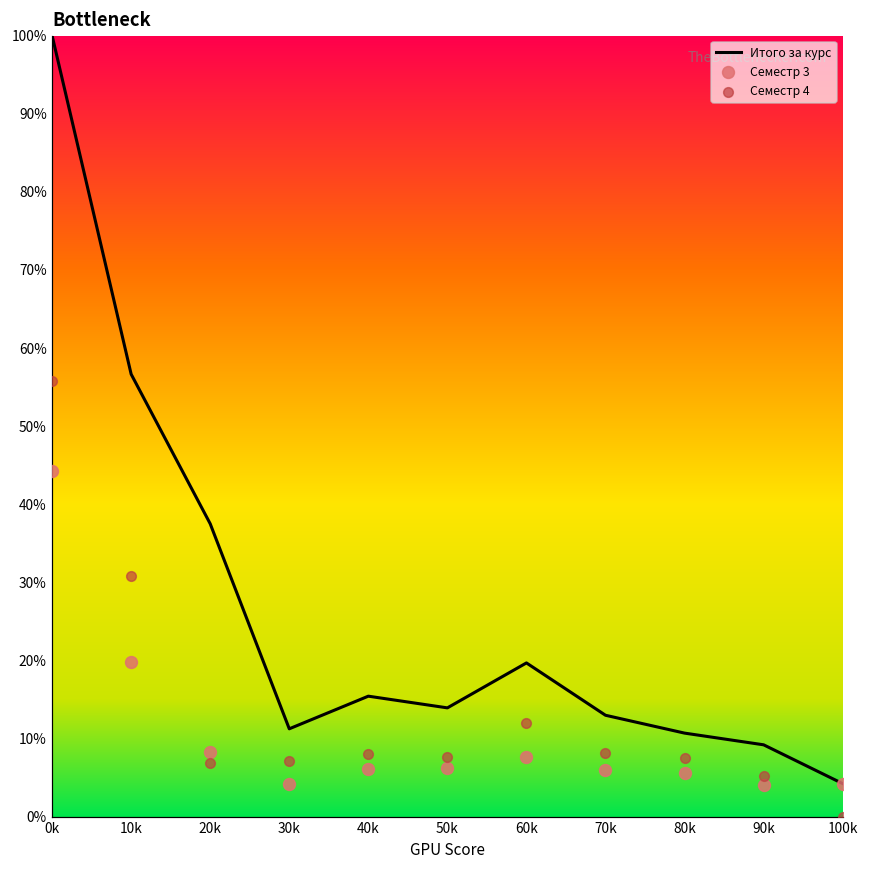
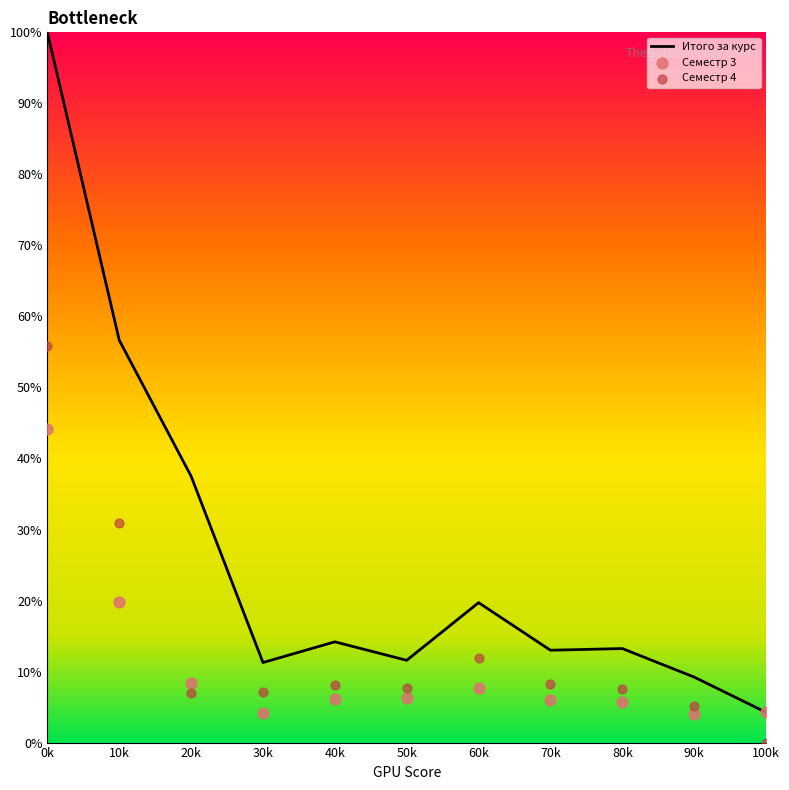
  {
    "Итого за курс": {
      "0k": "100%",
      "10k": "57%",
      "20k": "38%",
      "30k": "11%",
-     "40k": "15%",
-     "50k": "14%",
+     "40k": "14%",
+     "50k": "12%",
      "60k": "20%",
      "70k": "13%",
-     "80k": "11%",
+     "80k": "13%",
      "90k": "9%"
    }
  }
